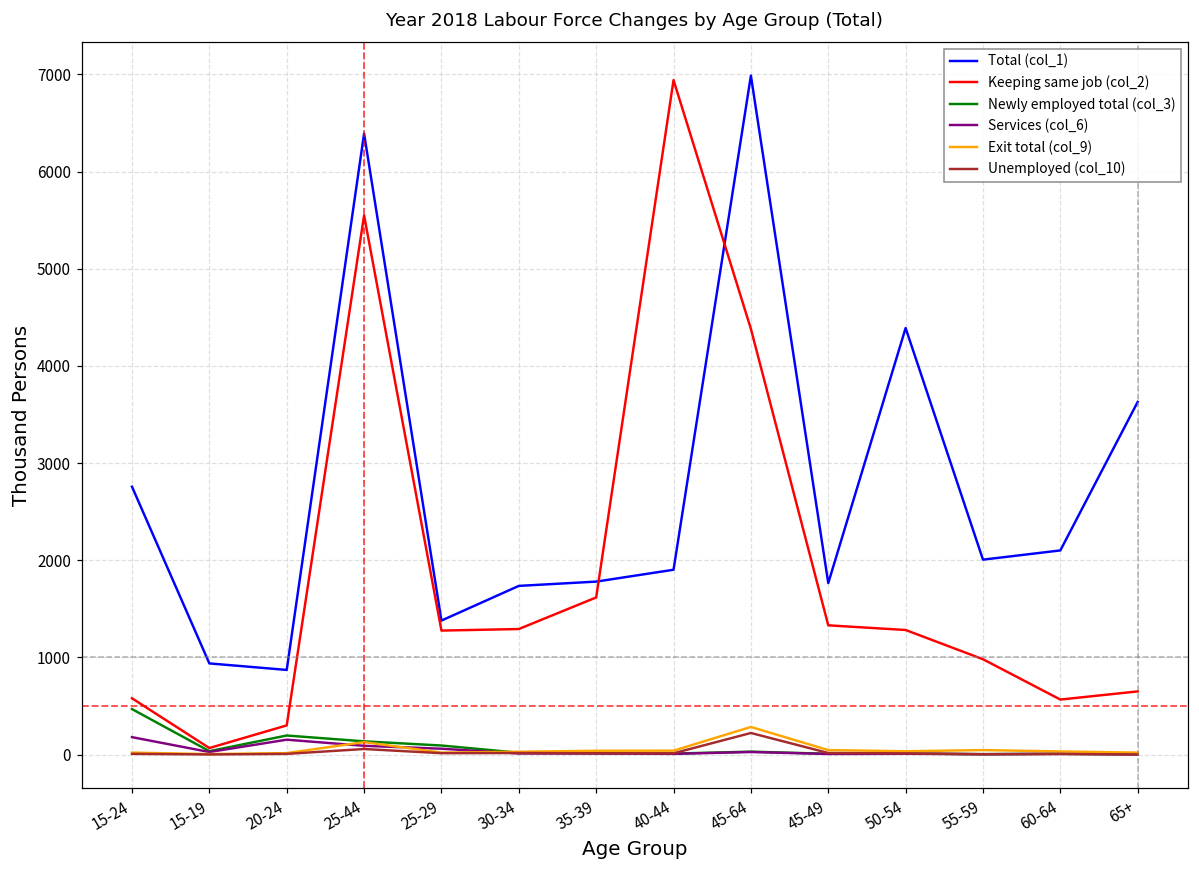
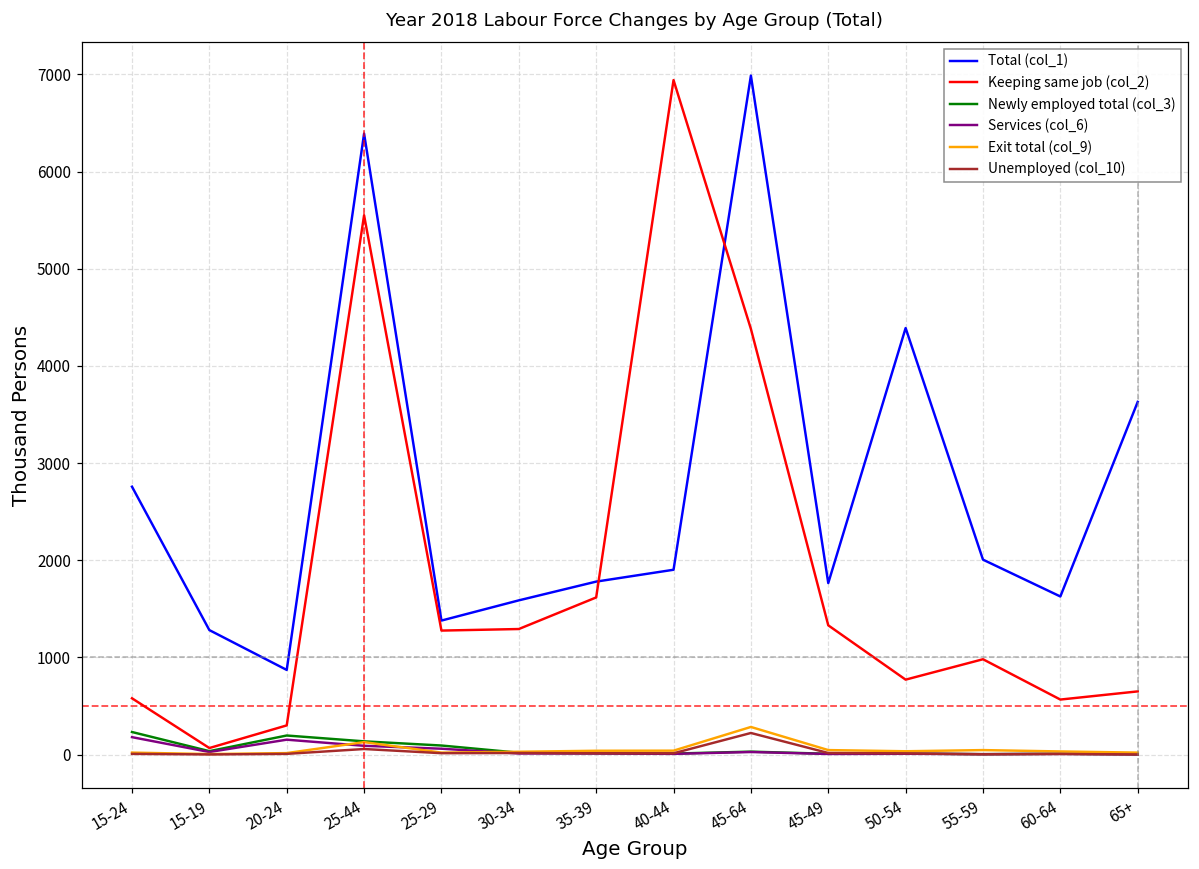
  {
    "Total (col_1)": {
      "15-24": 2800,
-     "15-19": 900,
+     "15-19": 1300,
      "20-24": 900,
      "25-44": 6400,
      "25-29": 1400,
-     "30-34": 1700,
+     "30-34": 1600,
      "35-39": 1800,
      "40-44": 1900,
      "45-64": 7000,
      "45-49": 1800,
      "50-54": 4400,
      "55-59": 2000,
-     "60-64": 2100,
+     "60-64": 1600,
      "65+": 3600
    },
    "Keeping same job (col_2)": {
      "15-24": 600,
      "15-19": 100,
      "20-24": 300,
      "25-44": 5600,
      "25-29": 1300,
      "30-34": 1300,
      "35-39": 1600,
      "40-44": 6900,
      "45-64": 4400,
      "45-49": 1300,
-     "50-54": 1300,
+     "50-54": 800,
      "55-59": 1000,
      "60-64": 600,
      "65+": 700
    },
    "Newly employed total (col_3)": {
-     "15-24": 500,
+     "15-24": 200,
      "20-24": 200,
      "25-29": 100
    },
    "Services (col_6)": {
      "15-24": 200,
      "20-24": 200,
      "25-44": 100,
      "25-29": 100
    },
    "Exit total (col_9)": {
      "45-64": 300,
      "45-49": 0,
      "55-59": 0
    },
    "Unemployed (col_10)": {
      "25-44": 100,
      "45-64": 200
    }
  }
